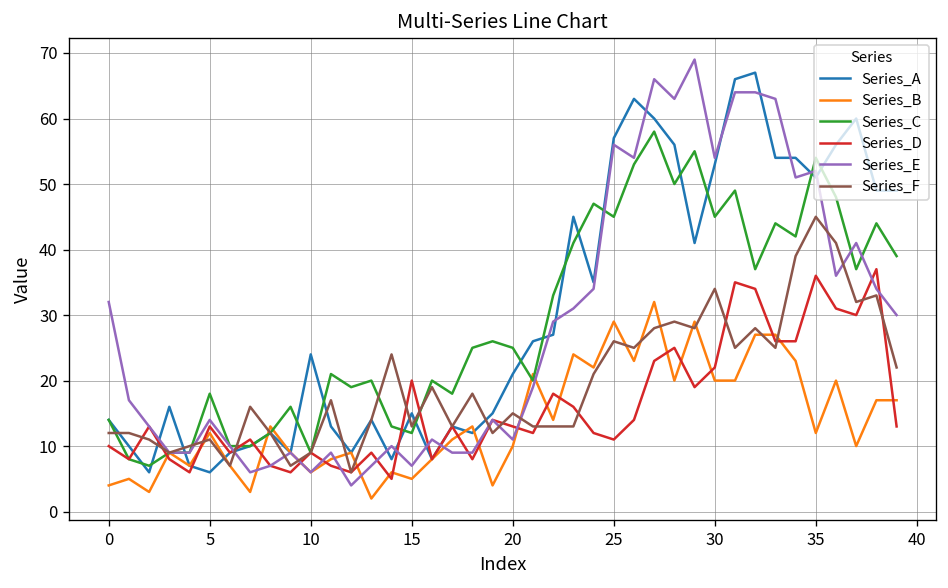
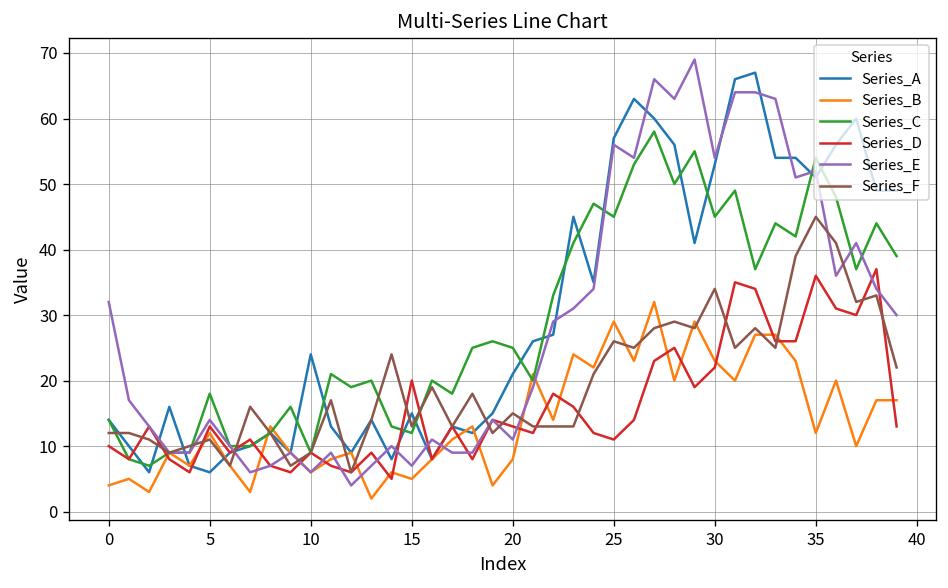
  {
    "Series_A": {
      "5": 6,
      "10": 24,
      "15": 15,
      "20": 21,
      "25": 57,
      "30": 53
    },
    "Series_B": {
      "0": 4,
      "5": 12,
      "15": 5,
-     "20": 10,
+     "20": 8,
      "25": 29,
-     "30": 20,
+     "30": 23,
      "35": 12
    },
    "Series_C": {
      "5": 18,
      "15": 12,
      "20": 25,
      "25": 45,
      "30": 45
    },
    "Series_D": {
      "0": 10,
      "5": 13,
      "15": 20,
      "20": 13,
      "25": 11,
      "30": 22,
      "35": 36
    },
    "Series_E": {
      "0": 32,
      "5": 14,
      "15": 7,
      "20": 11,
      "25": 56,
      "30": 54
    },
    "Series_F": {
      "0": 12,
      "5": 11,
      "15": 13,
      "20": 15,
      "25": 26,
      "30": 34,
      "35": 45
    }
  }
